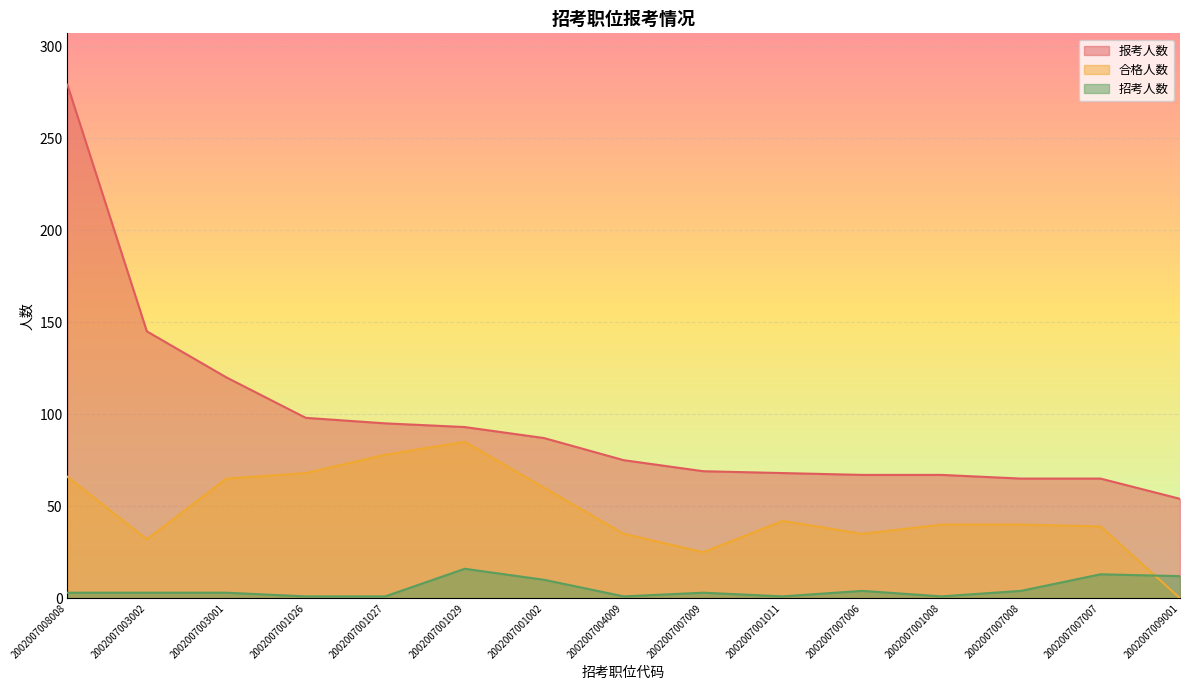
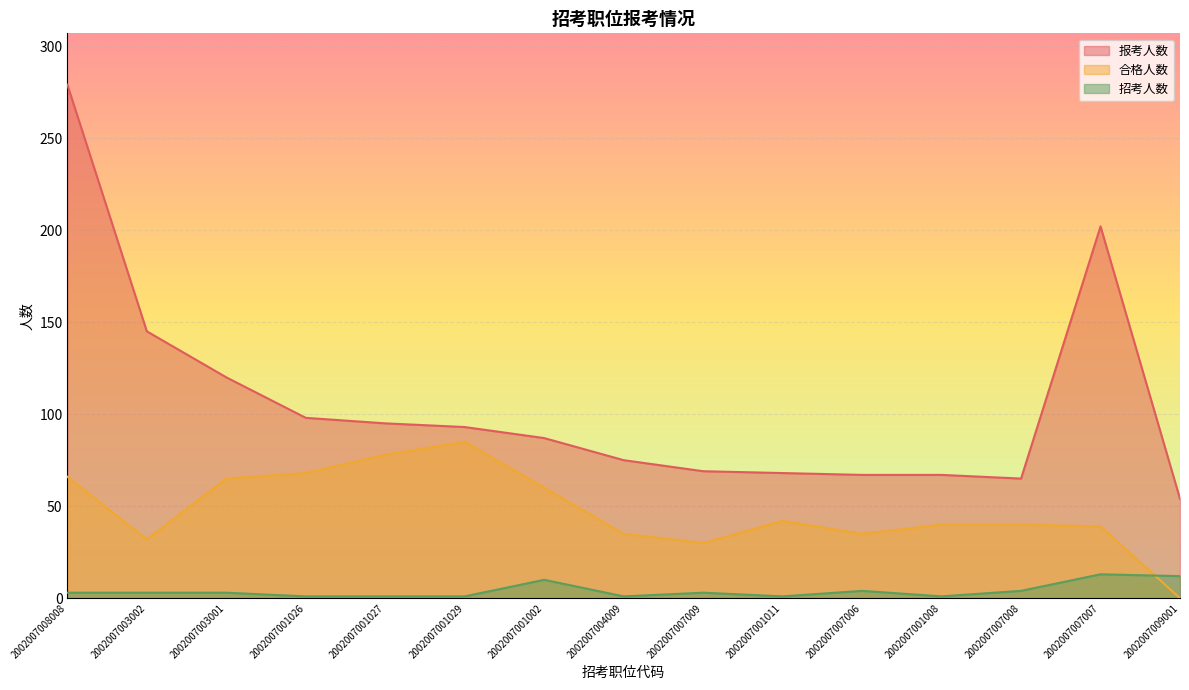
  {
    "报考人数": {
      "2002007008008": 279,
      "2002007003002": 145,
      "2002007003001": 120,
      "2002007001026": 98,
      "2002007001027": 95,
      "2002007001029": 93,
      "2002007001002": 87,
      "2002007004009": 75,
      "2002007007009": 69,
      "2002007001011": 68,
      "2002007007006": 67,
      "2002007001008": 67,
      "2002007007008": 65,
-     "2002007007007": 65,
+     "2002007007007": 202,
      "2002007009001": 54
    },
    "合格人数": {
      "2002007008008": 66,
      "2002007003002": 32,
      "2002007003001": 65,
      "2002007001026": 68,
      "2002007001027": 78,
      "2002007001029": 85,
      "2002007001002": 60,
      "2002007004009": 35,
-     "2002007007009": 25,
+     "2002007007009": 30,
      "2002007001011": 42,
      "2002007007006": 35,
      "2002007001008": 40,
      "2002007007008": 40,
      "2002007007007": 39,
      "2002007009001": 0
    },
    "招考人数": {
      "2002007008008": 3,
      "2002007003002": 3,
      "2002007003001": 3,
      "2002007001026": 1,
      "2002007001027": 1,
-     "2002007001029": 16,
+     "2002007001029": 1,
      "2002007001002": 10,
      "2002007004009": 1,
      "2002007007009": 3,
      "2002007001011": 1,
      "2002007007006": 4,
      "2002007001008": 1,
      "2002007007008": 4,
      "2002007007007": 13,
      "2002007009001": 12
    }
  }
